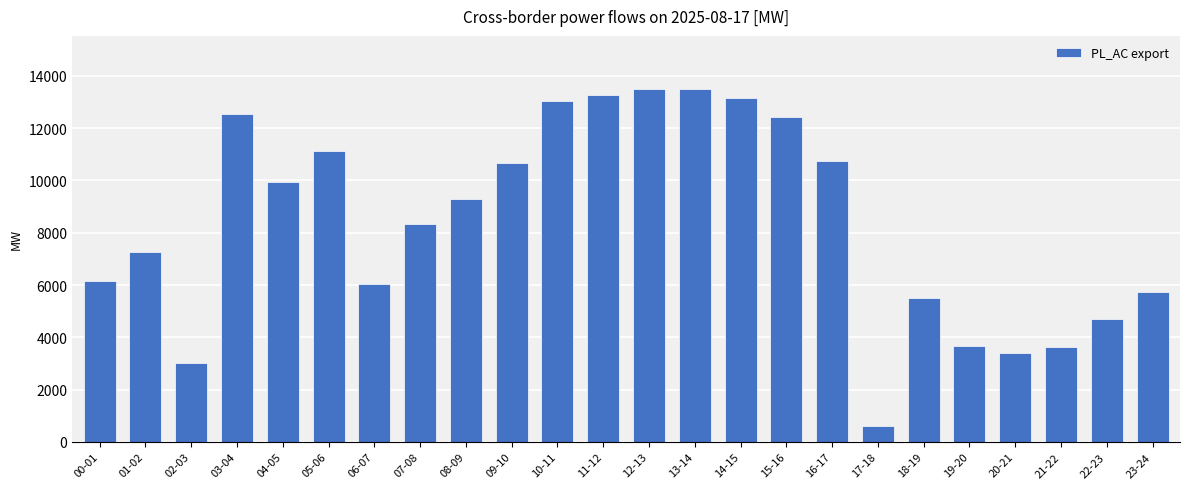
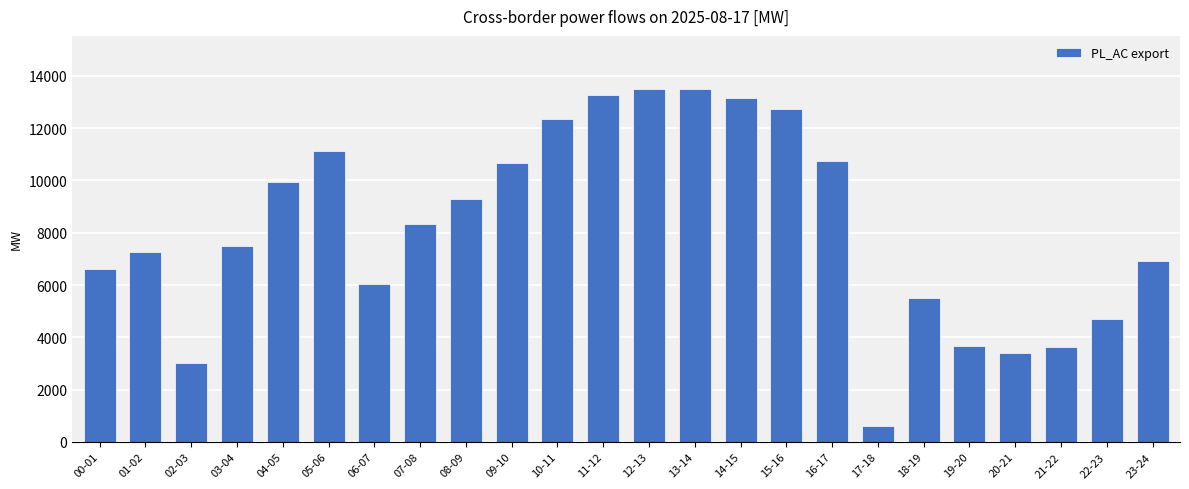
  {
-   "00-01": 6100,
+   "00-01": 6600,
    "01-02": 7300,
    "02-03": 3000,
-   "03-04": 12500,
+   "03-04": 7500,
    "04-05": 10000,
    "05-06": 11100,
    "06-07": 6000,
    "07-08": 8400,
    "08-09": 9300,
    "09-10": 10700,
-   "10-11": 13000,
+   "10-11": 12300,
    "11-12": 13200,
    "12-13": 13500,
    "13-14": 13500,
    "14-15": 13100,
-   "15-16": 12400,
+   "15-16": 12700,
    "16-17": 10700,
    "17-18": 600,
    "18-19": 5500,
    "19-20": 3700,
    "20-21": 3400,
    "21-22": 3600,
    "22-23": 4700,
-   "23-24": 5700
+   "23-24": 6900
  }
